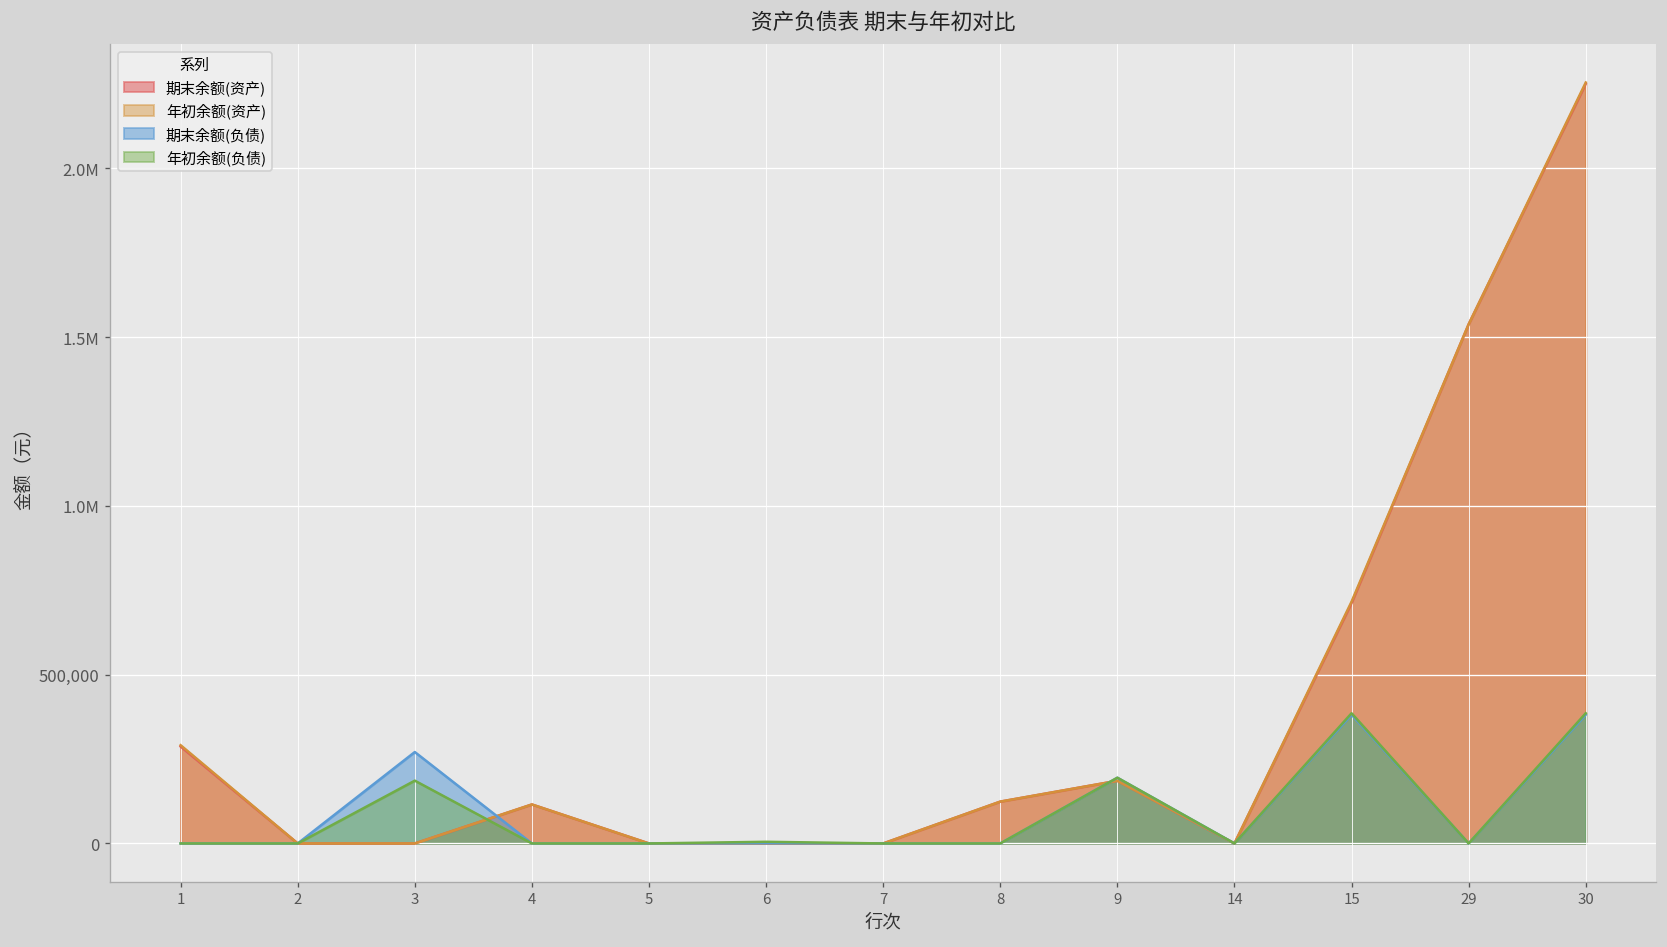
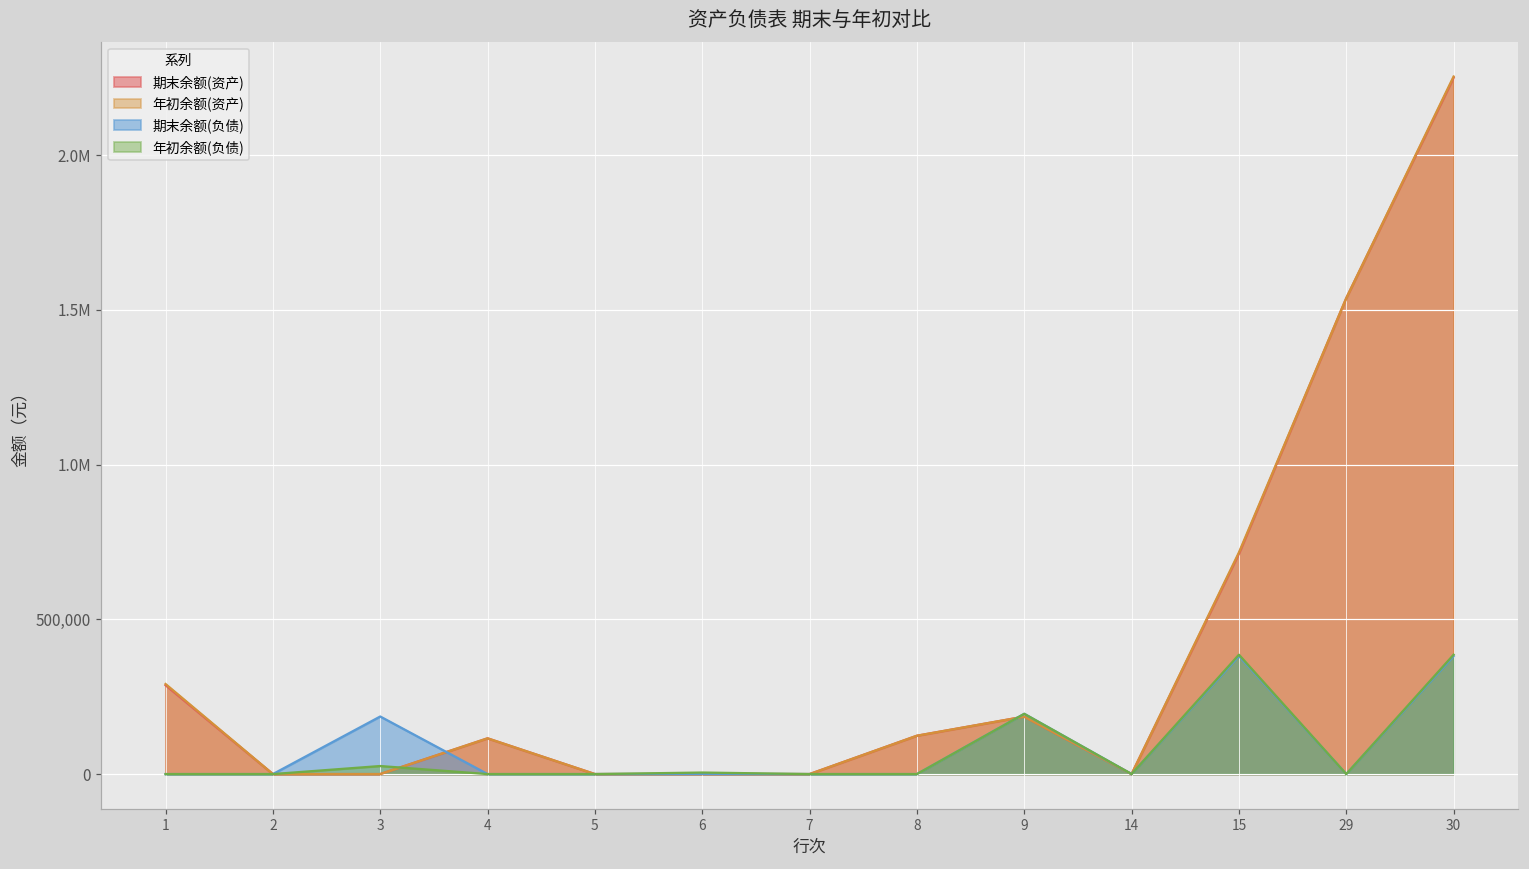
  {
    "期末余额(负债)": {
-     "3": "270,000"
+     "3": "190,000"
    },
    "年初余额(负债)": {
-     "3": "190,000"
+     "3": "30,000"
    }
  }
